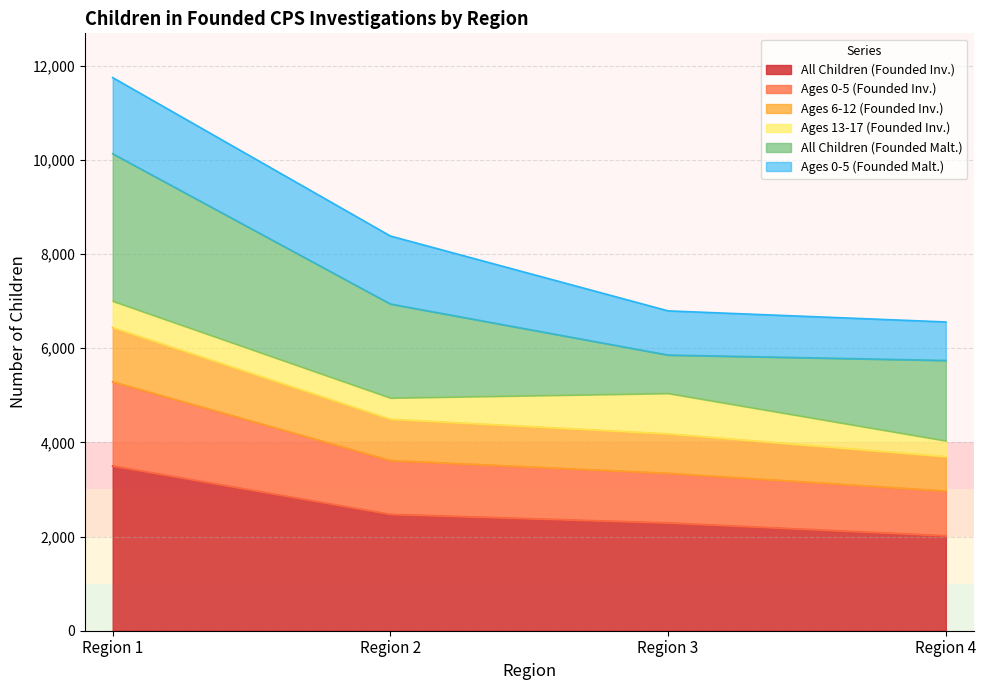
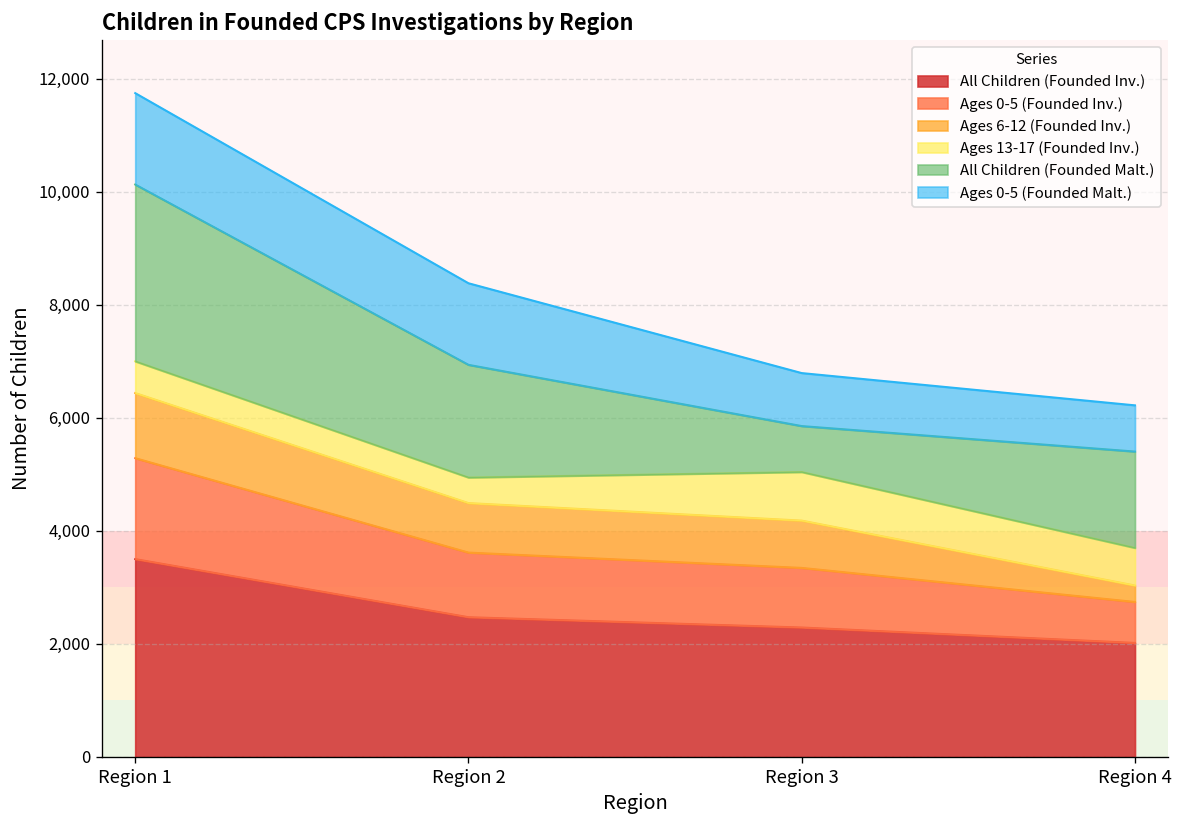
  {
    "All Children (Founded Inv.)": {
      "Region 1": "3,500",
      "Region 2": "2,500",
      "Region 3": "2,300",
      "Region 4": "2,000"
    },
    "Ages 0-5 (Founded Inv.)": {
      "Region 1": "1,800",
      "Region 2": "1,100",
      "Region 3": "1,100",
-     "Region 4": "1,000"
+     "Region 4": "700"
    },
    "Ages 6-12 (Founded Inv.)": {
      "Region 1": "1,200",
      "Region 2": "900",
      "Region 3": "800",
-     "Region 4": "700"
+     "Region 4": "300"
    },
    "Ages 13-17 (Founded Inv.)": {
      "Region 1": "600",
      "Region 2": "500",
      "Region 3": "900",
-     "Region 4": "300"
+     "Region 4": "700"
    },
    "All Children (Founded Malt.)": {
      "Region 1": "3,100",
      "Region 2": "2,000",
      "Region 3": "800",
      "Region 4": "1,700"
    },
    "Ages 0-5 (Founded Malt.)": {
      "Region 1": "1,600",
      "Region 2": "1,400",
      "Region 3": "900",
      "Region 4": "800"
    }
  }
